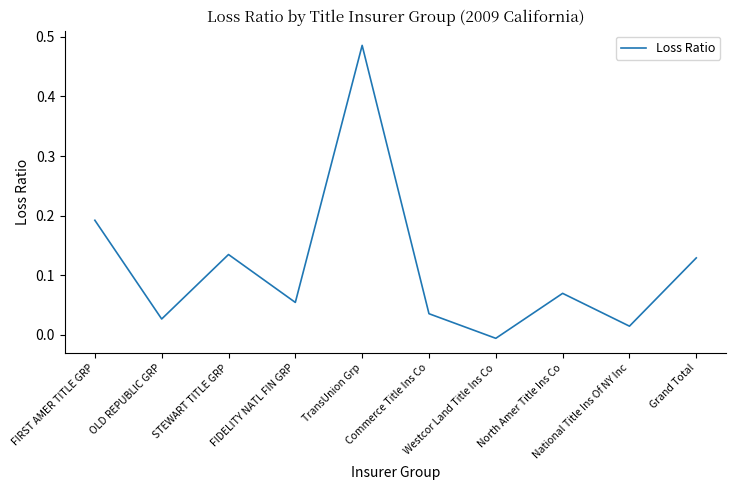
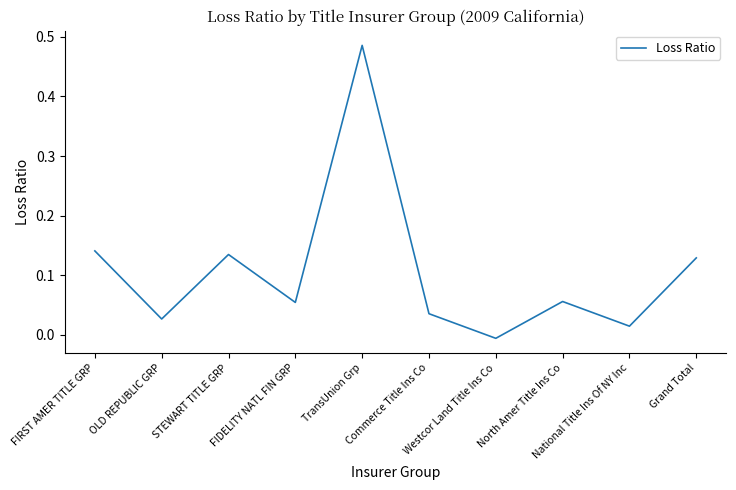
  {
-   "FIRST AMER TITLE GRP": 0.19,
+   "FIRST AMER TITLE GRP": 0.14,
    "OLD REPUBLIC GRP": 0.03,
    "STEWART TITLE GRP": 0.13,
    "FIDELITY NATL FIN GRP": 0.05,
    "TransUnion Grp": 0.49,
    "Commerce Title Ins Co": 0.04,
    "Westcor Land Title Ins Co": -0.01,
-   "North Amer Title Ins Co": 0.07,
+   "North Amer Title Ins Co": 0.06,
    "National Title Ins Of NY Inc": 0.01,
    "Grand Total": 0.13
  }
